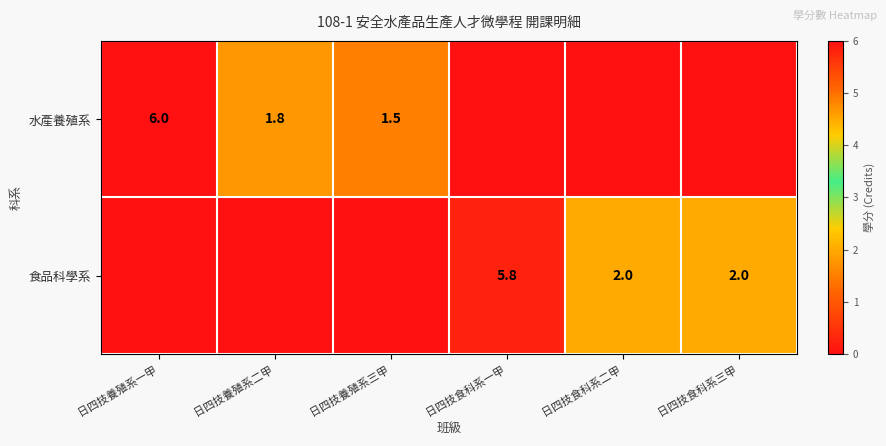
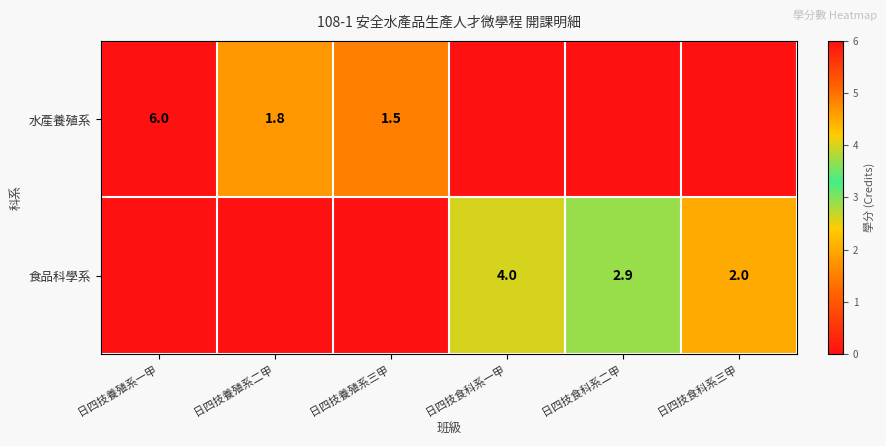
  {
    "水產養殖系": {
      "日四技養殖系一甲": 6.0,
      "日四技養殖系二甲": 1.8,
      "日四技養殖系三甲": 1.5
    },
    "食品科學系": {
-     "日四技食科系一甲": 5.8,
-     "日四技食科系二甲": 2.0,
+     "日四技食科系一甲": 4.0,
+     "日四技食科系二甲": 2.9,
      "日四技食科系三甲": 2.0
    }
  }
